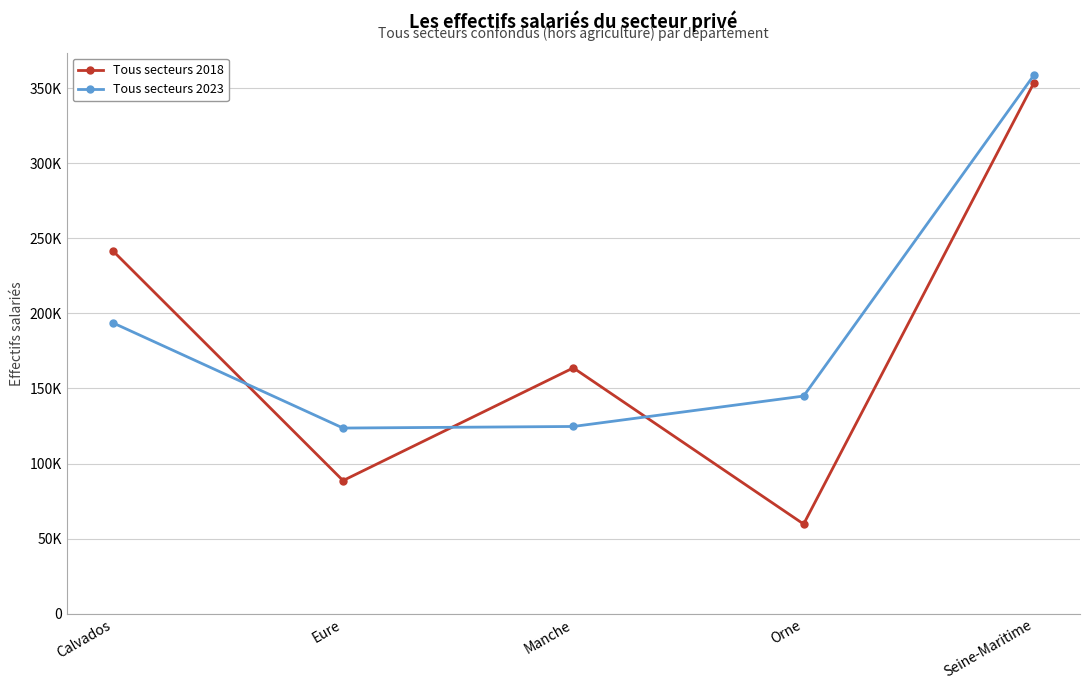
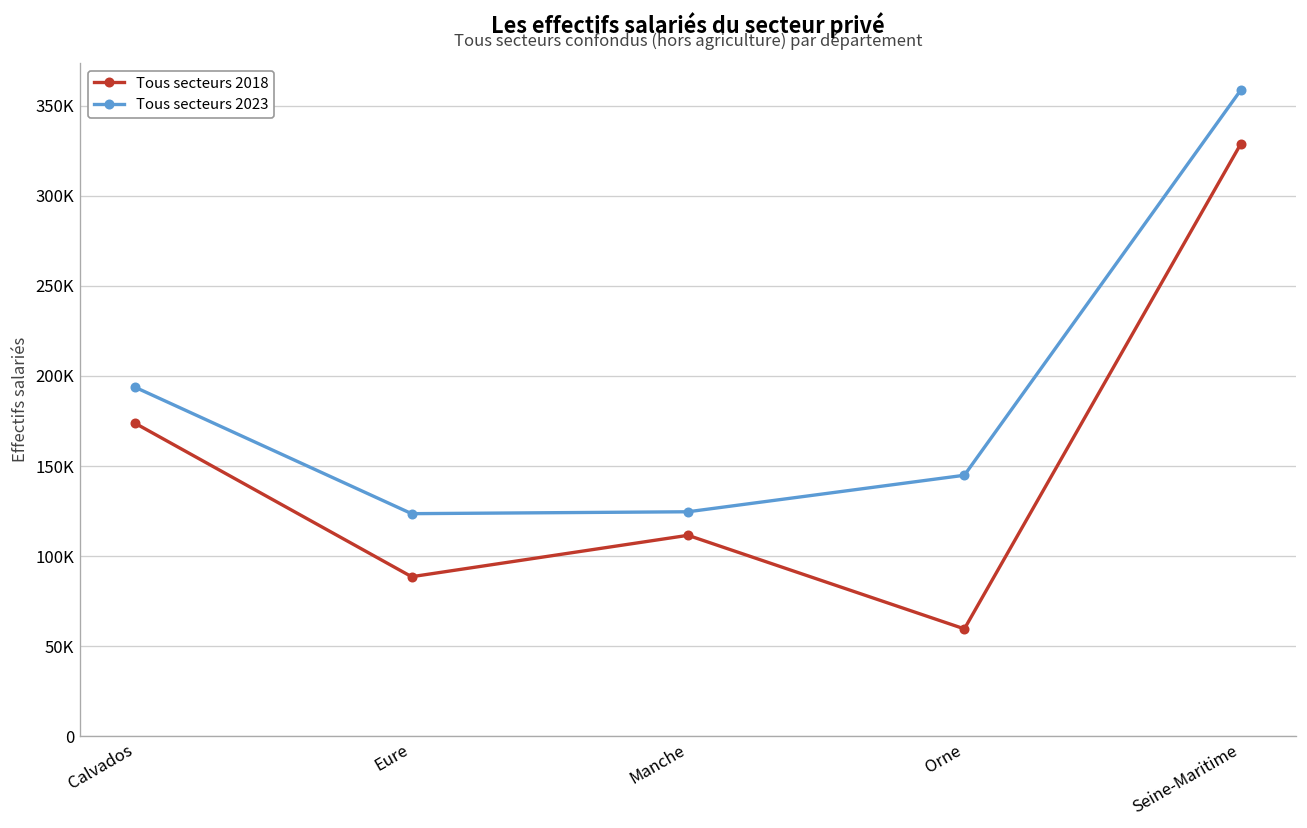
  {
    "Tous secteurs 2018": {
-     "Calvados": 242000,
+     "Calvados": 174000,
      "Eure": 89000,
-     "Manche": 164000,
+     "Manche": 112000,
      "Orne": 60000,
-     "Seine-Maritime": 354000
+     "Seine-Maritime": 329000
    },
    "Tous secteurs 2023": {
      "Calvados": 194000,
      "Eure": 124000,
      "Manche": 125000,
      "Orne": 145000,
      "Seine-Maritime": 359000
    }
  }
